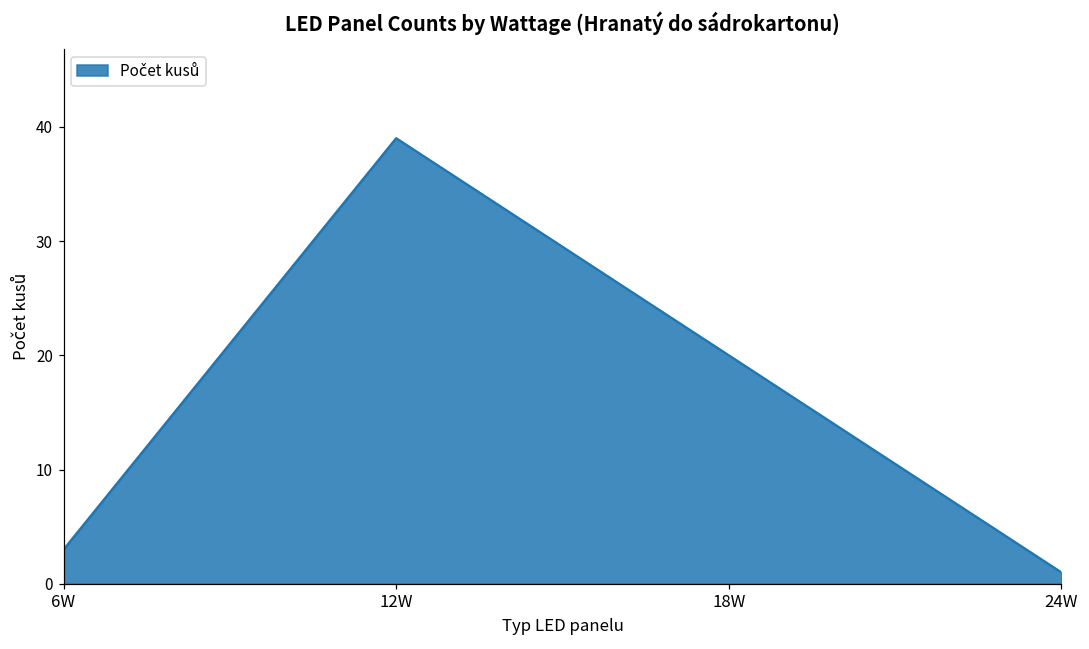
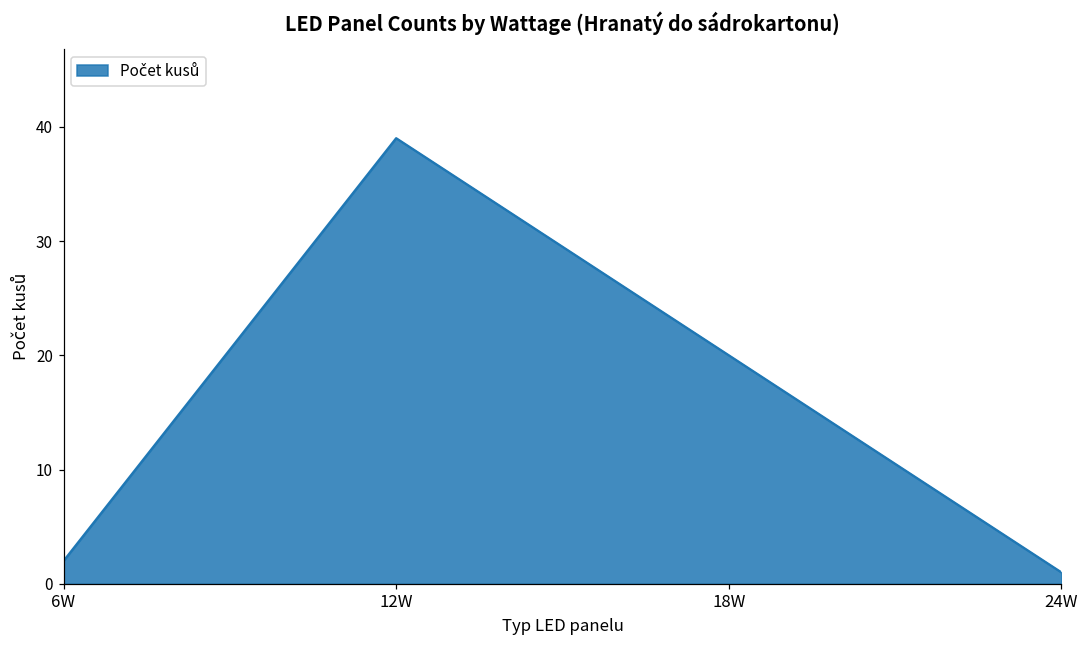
  {
-   "6W": 3,
+   "6W": 2,
    "12W": 39,
    "18W": 20,
    "24W": 1
  }
